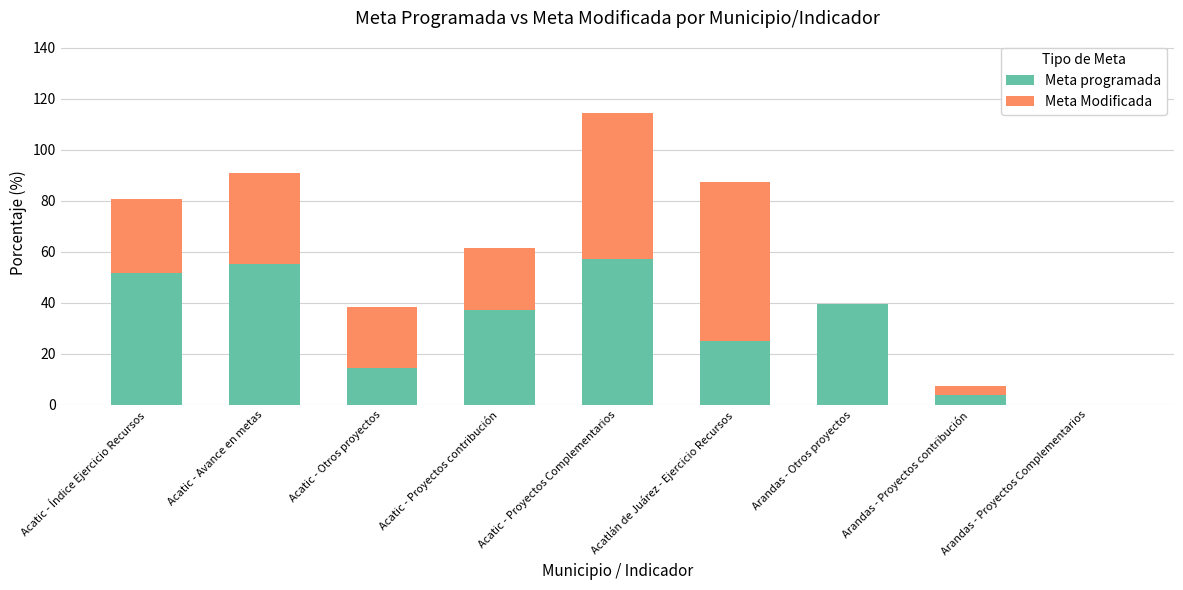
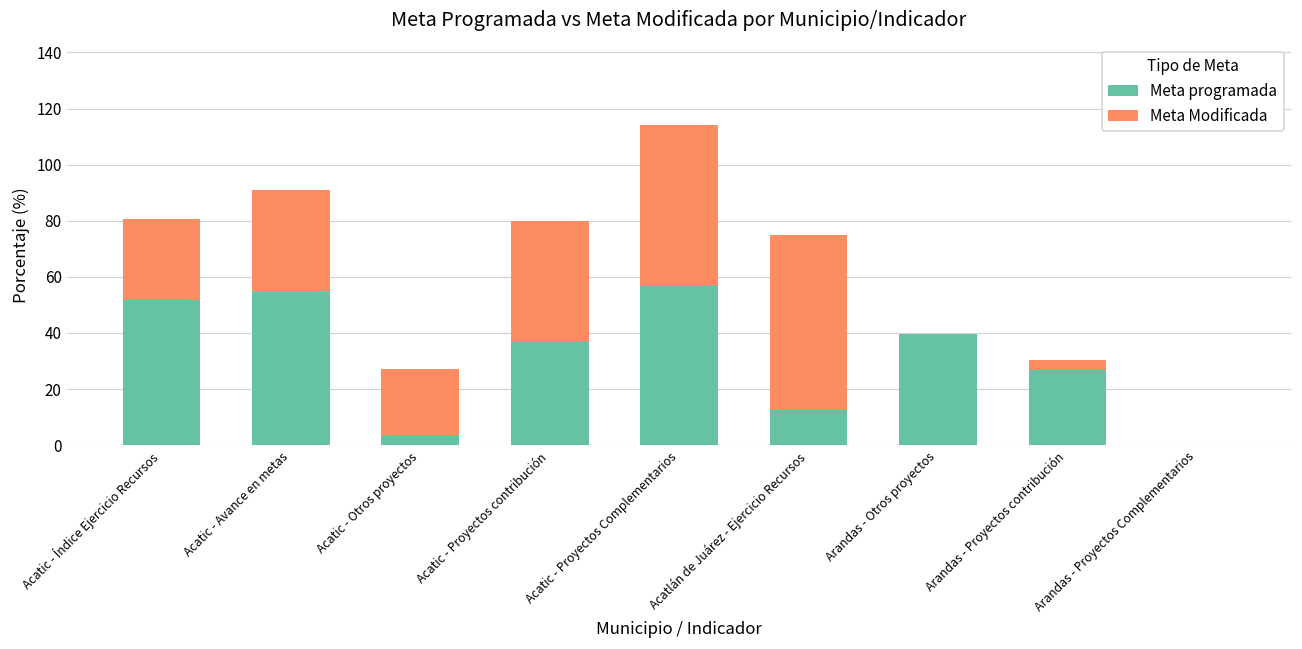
  {
    "Meta programada": {
      "Acatic - Índice Ejercicio Recursos": 52,
      "Acatic - Avance en metas": 55,
-     "Acatic - Otros proyectos": 14,
+     "Acatic - Otros proyectos": 3,
      "Acatic - Proyectos contribución": 37,
      "Acatic - Proyectos Complementarios": 57,
-     "Acatlán de Juárez - Ejercicio Recursos": 25,
+     "Acatlán de Juárez - Ejercicio Recursos": 13,
      "Arandas - Otros proyectos": 40,
-     "Arandas - Proyectos contribución": 4,
+     "Arandas - Proyectos contribución": 27,
      "Arandas - Proyectos Complementarios": 0
    },
    "Meta Modificada": {
      "Acatic - Índice Ejercicio Recursos": 29,
      "Acatic - Avance en metas": 36,
      "Acatic - Otros proyectos": 24,
-     "Acatic - Proyectos contribución": 24,
+     "Acatic - Proyectos contribución": 43,
      "Acatic - Proyectos Complementarios": 57,
      "Acatlán de Juárez - Ejercicio Recursos": 62,
      "Arandas - Otros proyectos": 0,
      "Arandas - Proyectos contribución": 4,
      "Arandas - Proyectos Complementarios": 0
    }
  }
